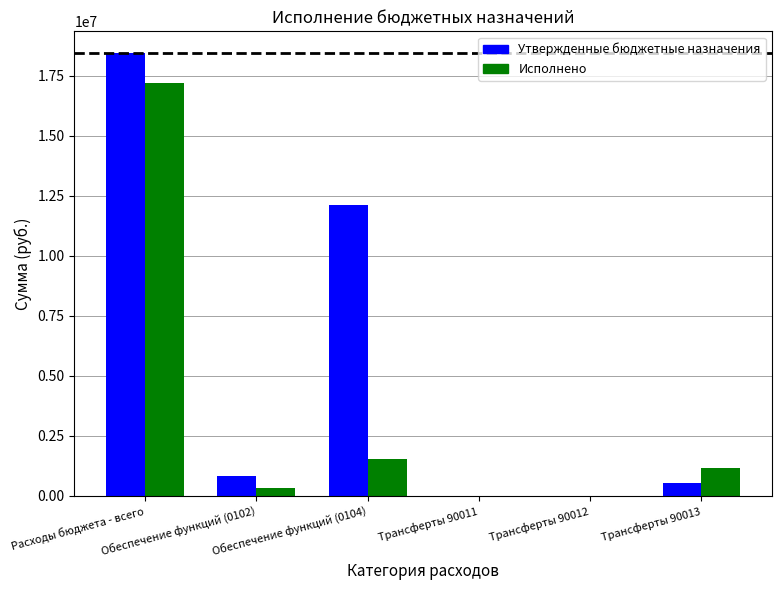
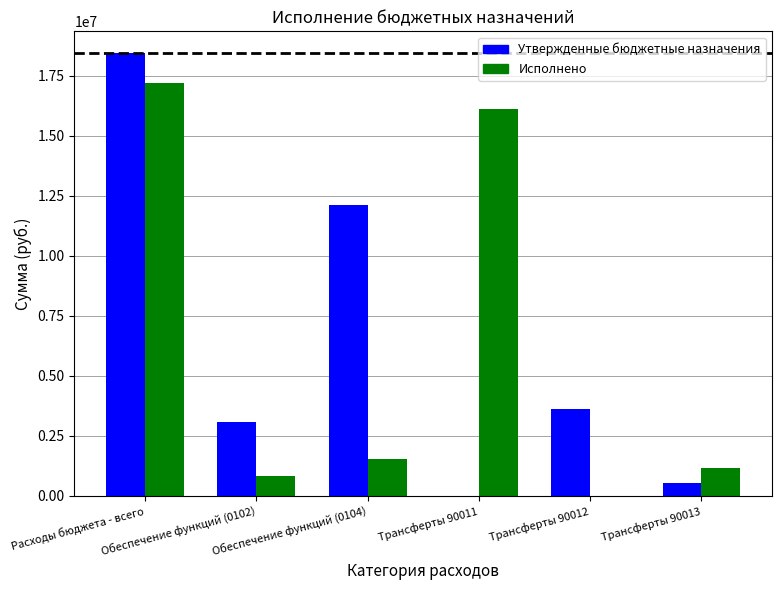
  {
    "Утвержденные бюджетные назначения": {
      "Расходы бюджета - всего": 18400000,
-     "Обеспечение функций (0102)": 800000,
+     "Обеспечение функций (0102)": 3100000,
      "Обеспечение функций (0104)": 12100000,
-     "Трансферты 90012": 0,
+     "Трансферты 90012": 3600000,
      "Трансферты 90013": 500000
    },
    "Исполнено": {
      "Расходы бюджета - всего": 17200000,
-     "Обеспечение функций (0102)": 300000,
+     "Обеспечение функций (0102)": 800000,
      "Обеспечение функций (0104)": 1500000,
-     "Трансферты 90011": 0,
+     "Трансферты 90011": 16100000,
      "Трансферты 90013": 1200000
    }
  }
